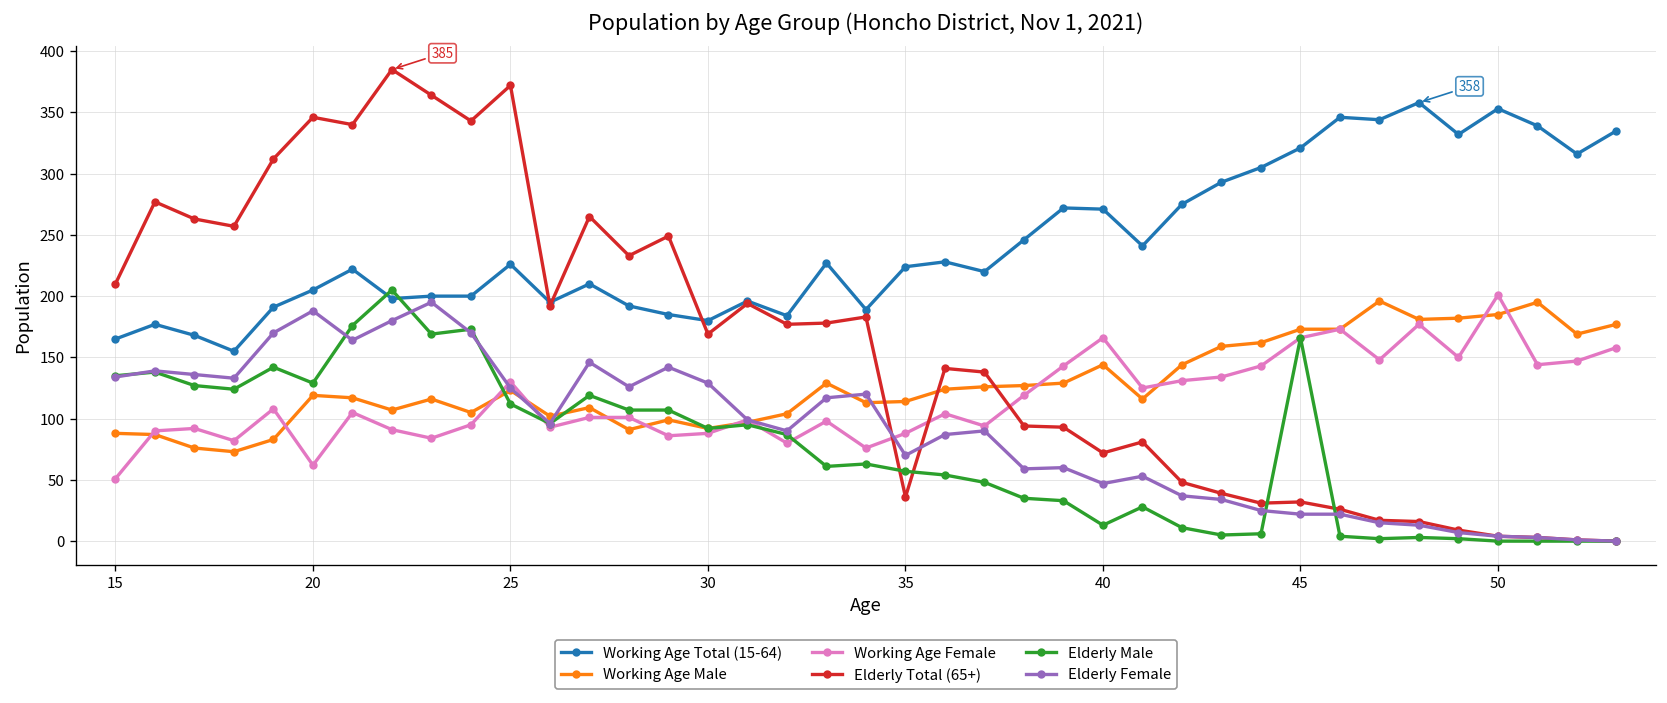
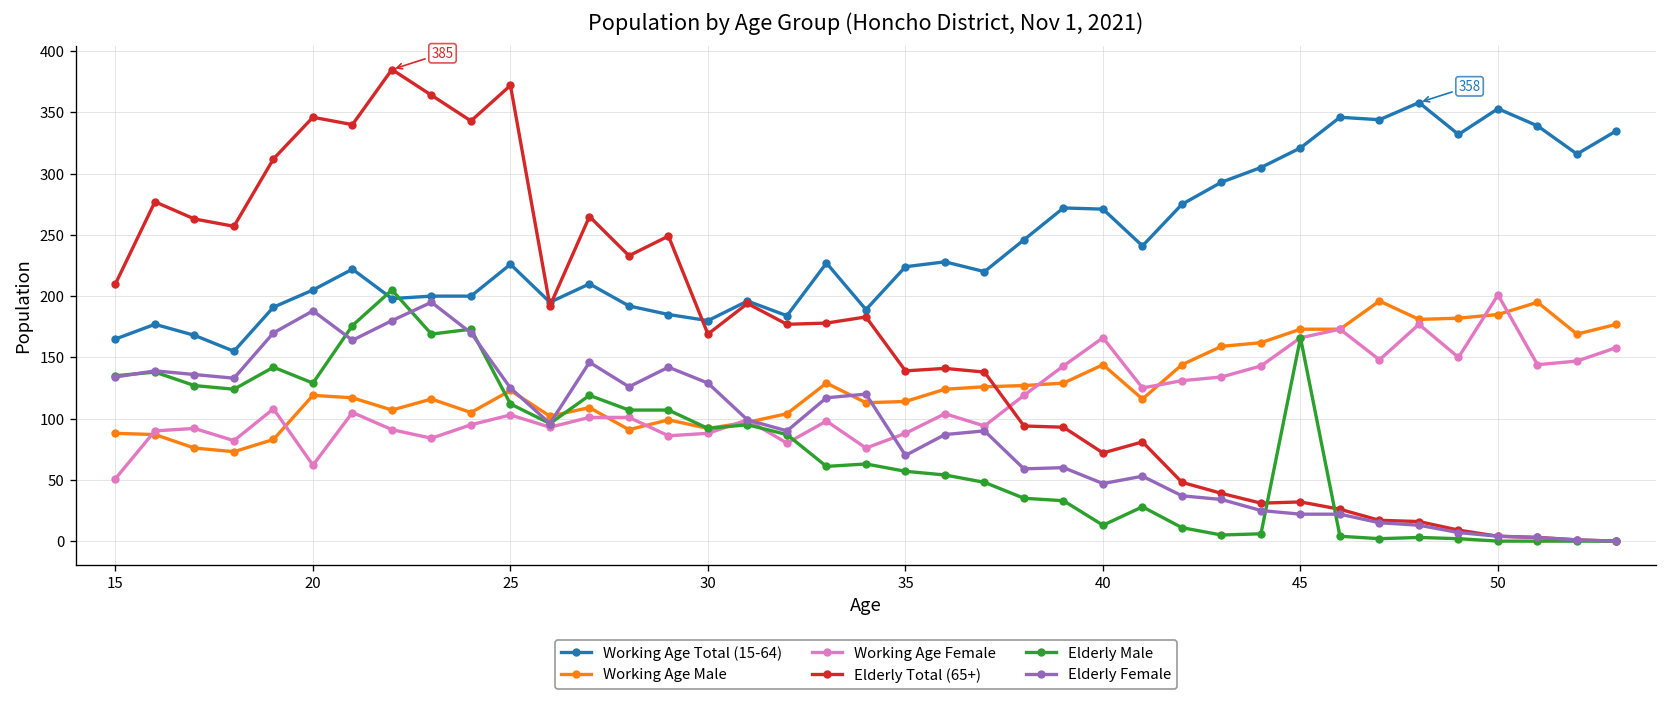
  {
    "Working Age Total (15-64)": {
      "15": 165,
      "20": 205,
      "25": 226,
      "30": 180,
      "35": 224,
      "40": 271,
      "45": 321,
      "50": 353
    },
    "Working Age Male": {
      "15": 88,
      "20": 119,
      "35": 114,
      "40": 144,
      "45": 173,
      "50": 185
    },
    "Working Age Female": {
      "15": 51,
      "20": 62,
-     "25": 130,
+     "25": 103,
      "30": 88,
      "35": 88,
      "40": 166,
      "50": 201
    },
    "Elderly Total (65+)": {
      "15": 210,
      "20": 346,
      "25": 372,
      "30": 169,
-     "35": 36,
+     "35": 139,
      "40": 72,
      "45": 32
    },
    "Elderly Male": {
      "20": 129,
      "25": 112,
      "35": 57,
      "40": 13,
      "50": 0
    },
    "Elderly Female": {
      "20": 188,
      "30": 129,
      "35": 70,
      "40": 47,
      "45": 22
    }
  }
